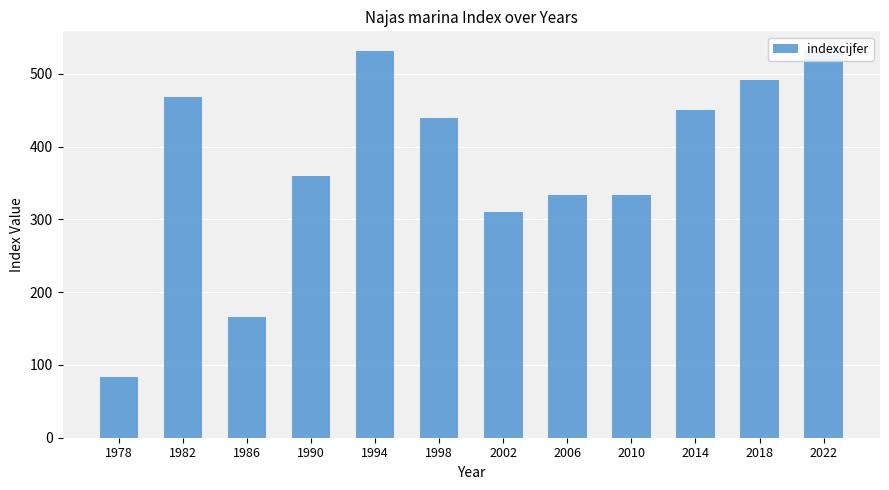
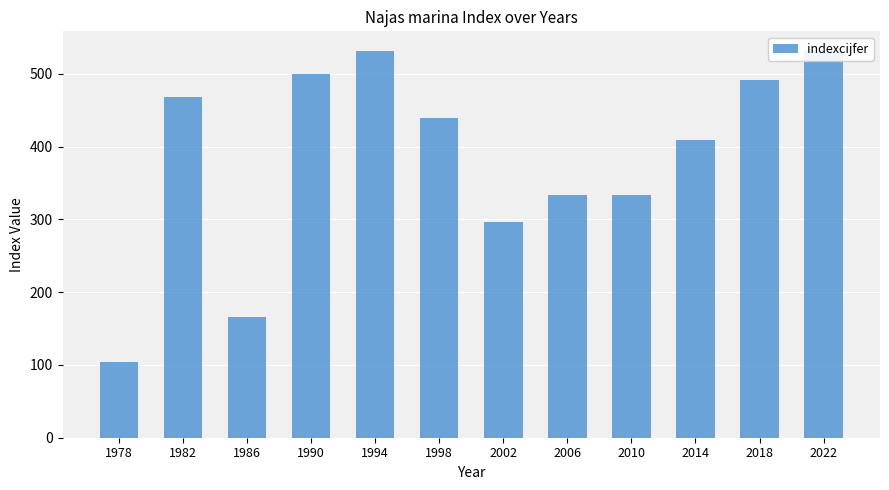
  {
-   "1978": 80,
+   "1978": 100,
    "1982": 470,
    "1986": 170,
-   "1990": 360,
+   "1990": 500,
    "1994": 530,
    "1998": 440,
-   "2002": 310,
+   "2002": 300,
    "2006": 330,
    "2010": 330,
-   "2014": 450,
+   "2014": 410,
    "2018": 490
  }
